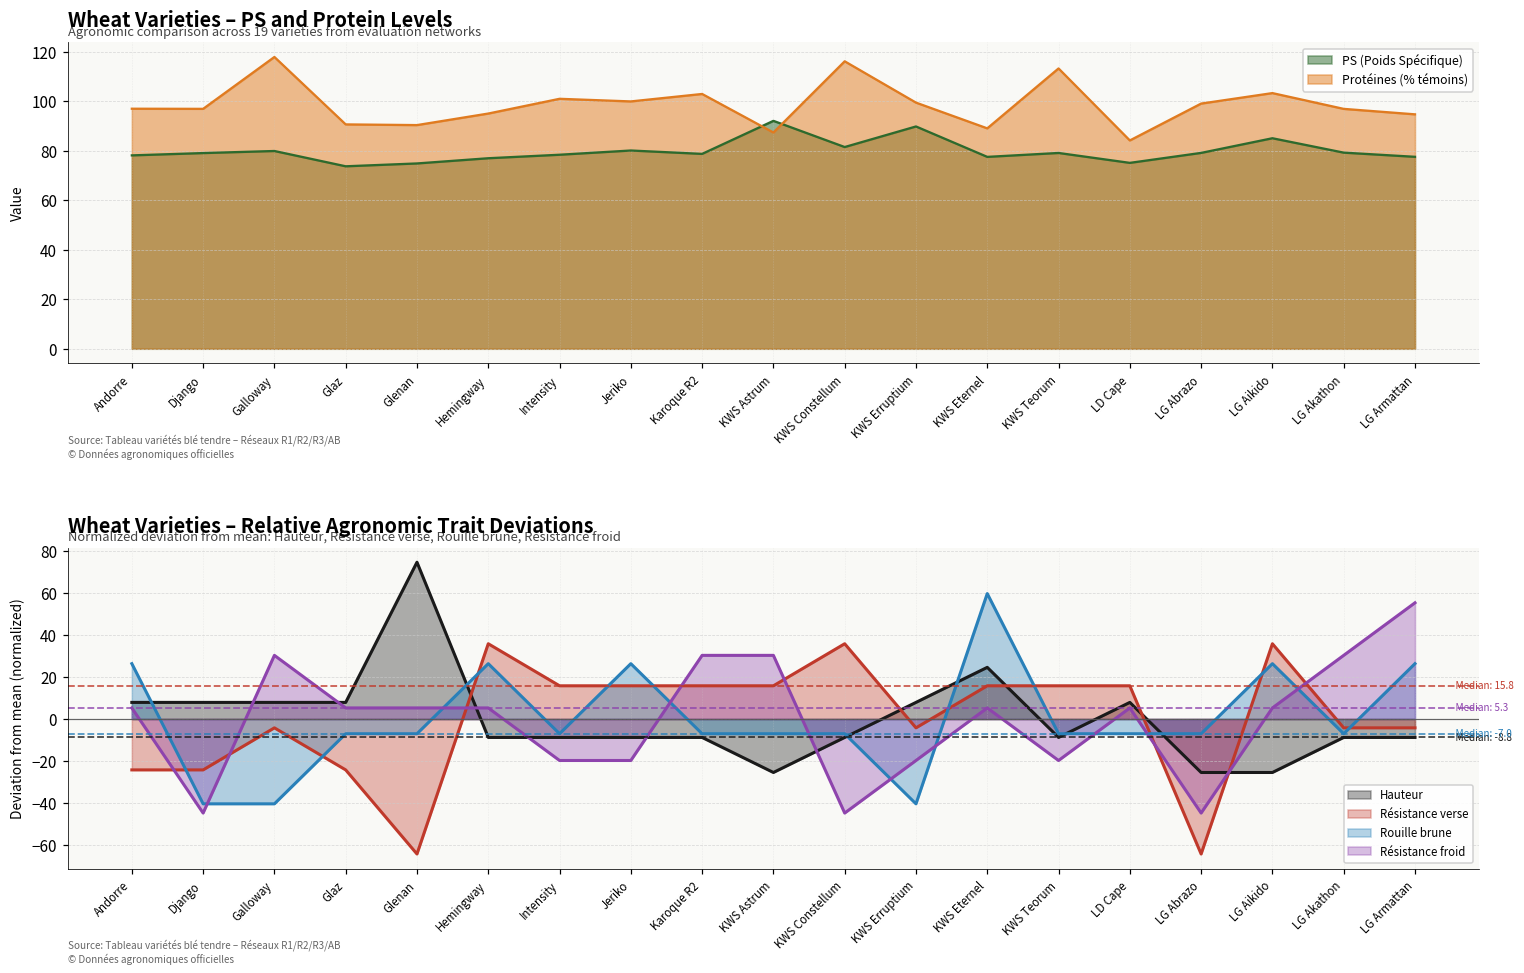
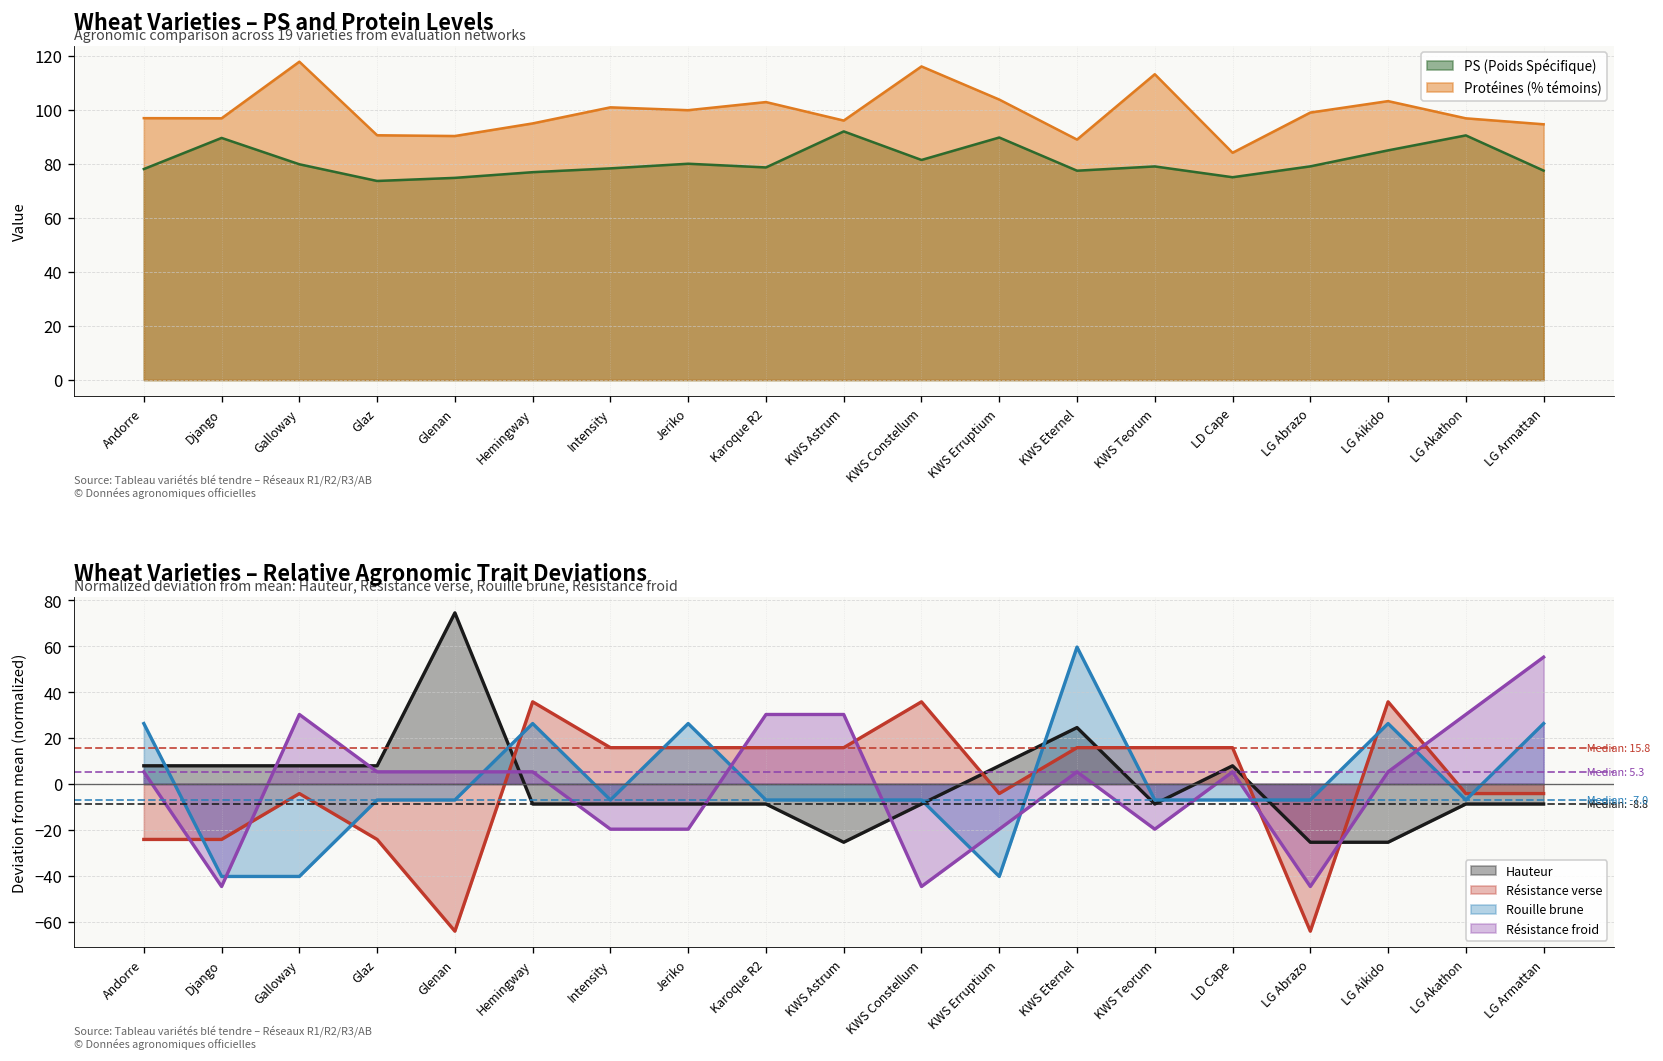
  {
    "Wheat Varieties – PS and Protein Levels": {
      "PS (Poids Spécifique)": {
        "Andorre": 78,
-       "Django": 79,
+       "Django": 90,
        "Galloway": 80,
        "Glaz": 74,
        "Glenan": 75,
        "Hemingway": 77,
        "Intensity": 78,
        "Jeriko": 80,
        "Karoque R2": 79,
        "KWS Astrum": 92,
        "KWS Constellum": 82,
        "KWS Erruptium": 90,
        "KWS Eternel": 78,
        "KWS Teorum": 79,
        "LD Cape": 75,
        "LG Abrazo": 79,
        "LG Aikido": 85,
-       "LG Akathon": 79,
+       "LG Akathon": 91,
        "LG Armattan": 78
      },
      "Protéines (% témoins)": {
        "Andorre": 97,
        "Django": 97,
        "Glaz": 91,
        "Glenan": 90,
        "Hemingway": 95,
        "Intensity": 101,
        "Jeriko": 100,
        "Karoque R2": 103,
-       "KWS Astrum": 87,
+       "KWS Astrum": 96,
        "KWS Constellum": 116,
-       "KWS Erruptium": 99,
+       "KWS Erruptium": 104,
        "KWS Eternel": 89,
        "KWS Teorum": 113,
        "LD Cape": 84,
        "LG Abrazo": 99,
        "LG Aikido": 103,
        "LG Akathon": 97,
        "LG Armattan": 95
      }
    }
  }
